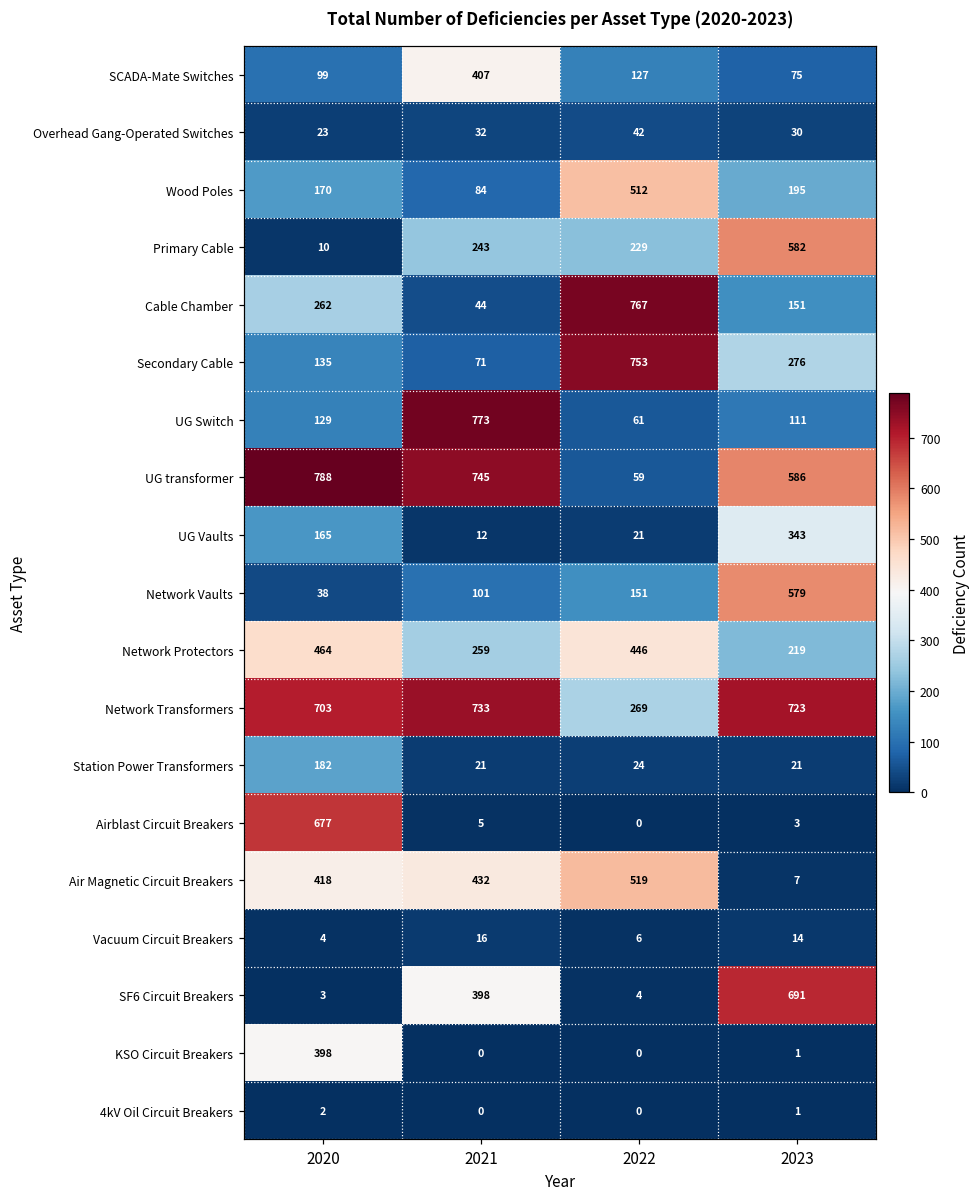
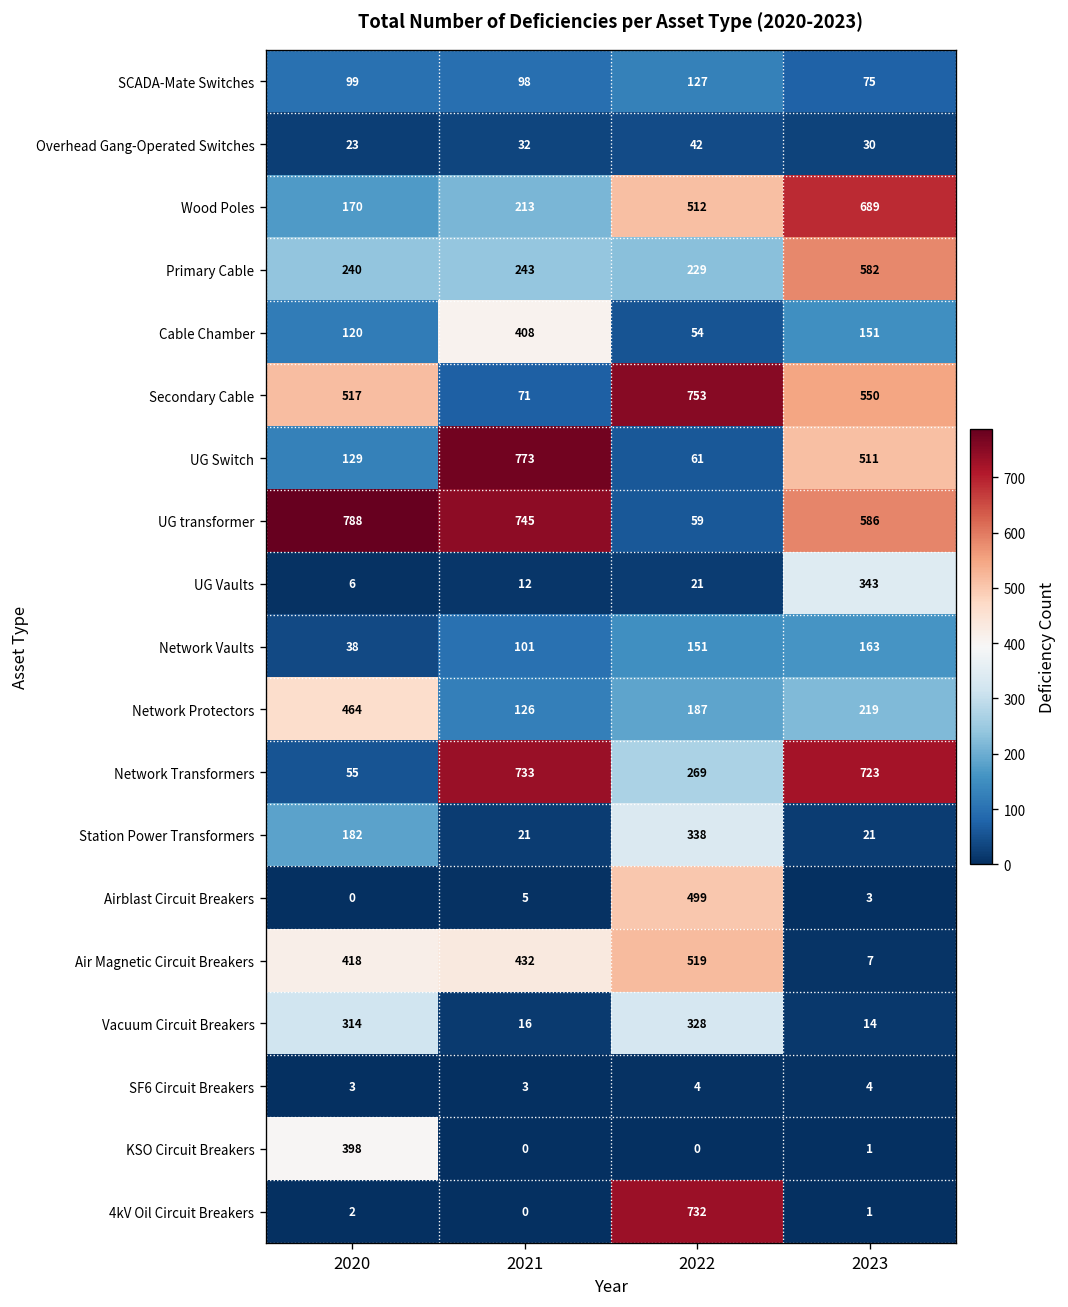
  {
    "SCADA-Mate Switches": {
      "2020": 99,
-     "2021": 407,
+     "2021": 98,
      "2022": 127,
      "2023": 75
    },
    "Overhead Gang-Operated Switches": {
      "2020": 23,
      "2021": 32,
      "2022": 42,
      "2023": 30
    },
    "Wood Poles": {
      "2020": 170,
-     "2021": 84,
+     "2021": 213,
      "2022": 512,
-     "2023": 195
+     "2023": 689
    },
    "Primary Cable": {
-     "2020": 10,
+     "2020": 240,
      "2021": 243,
      "2022": 229,
      "2023": 582
    },
    "Cable Chamber": {
-     "2020": 262,
-     "2021": 44,
-     "2022": 767,
+     "2020": 120,
+     "2021": 408,
+     "2022": 54,
      "2023": 151
    },
    "Secondary Cable": {
-     "2020": 135,
+     "2020": 517,
      "2021": 71,
      "2022": 753,
-     "2023": 276
+     "2023": 550
    },
    "UG Switch": {
      "2020": 129,
      "2021": 773,
      "2022": 61,
-     "2023": 111
+     "2023": 511
    },
    "UG transformer": {
      "2020": 788,
      "2021": 745,
      "2022": 59,
      "2023": 586
    },
    "UG Vaults": {
-     "2020": 165,
+     "2020": 6,
      "2021": 12,
      "2022": 21,
      "2023": 343
    },
    "Network Vaults": {
      "2020": 38,
      "2021": 101,
      "2022": 151,
-     "2023": 579
+     "2023": 163
    },
    "Network Protectors": {
      "2020": 464,
-     "2021": 259,
-     "2022": 446,
+     "2021": 126,
+     "2022": 187,
      "2023": 219
    },
    "Network Transformers": {
-     "2020": 703,
+     "2020": 55,
      "2021": 733,
      "2022": 269,
      "2023": 723
    },
    "Station Power Transformers": {
      "2020": 182,
      "2021": 21,
-     "2022": 24,
+     "2022": 338,
      "2023": 21
    },
    "Airblast Circuit Breakers": {
-     "2020": 677,
+     "2020": 0,
      "2021": 5,
-     "2022": 0,
+     "2022": 499,
      "2023": 3
    },
    "Air Magnetic Circuit Breakers": {
      "2020": 418,
      "2021": 432,
      "2022": 519,
      "2023": 7
    },
    "Vacuum Circuit Breakers": {
-     "2020": 4,
+     "2020": 314,
      "2021": 16,
-     "2022": 6,
+     "2022": 328,
      "2023": 14
    },
    "SF6 Circuit Breakers": {
      "2020": 3,
-     "2021": 398,
+     "2021": 3,
      "2022": 4,
-     "2023": 691
+     "2023": 4
    },
    "KSO Circuit Breakers": {
      "2020": 398,
      "2021": 0,
      "2022": 0,
      "2023": 1
    },
    "4kV Oil Circuit Breakers": {
      "2020": 2,
      "2021": 0,
-     "2022": 0,
+     "2022": 732,
      "2023": 1
    }
  }
